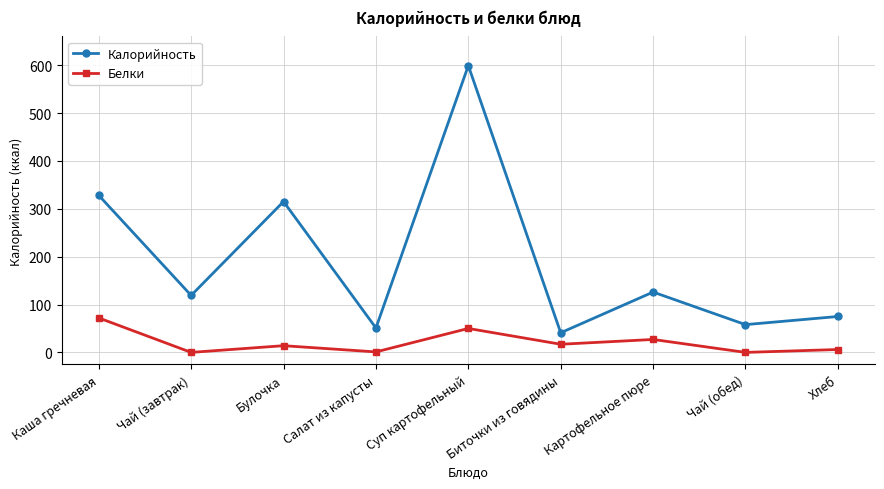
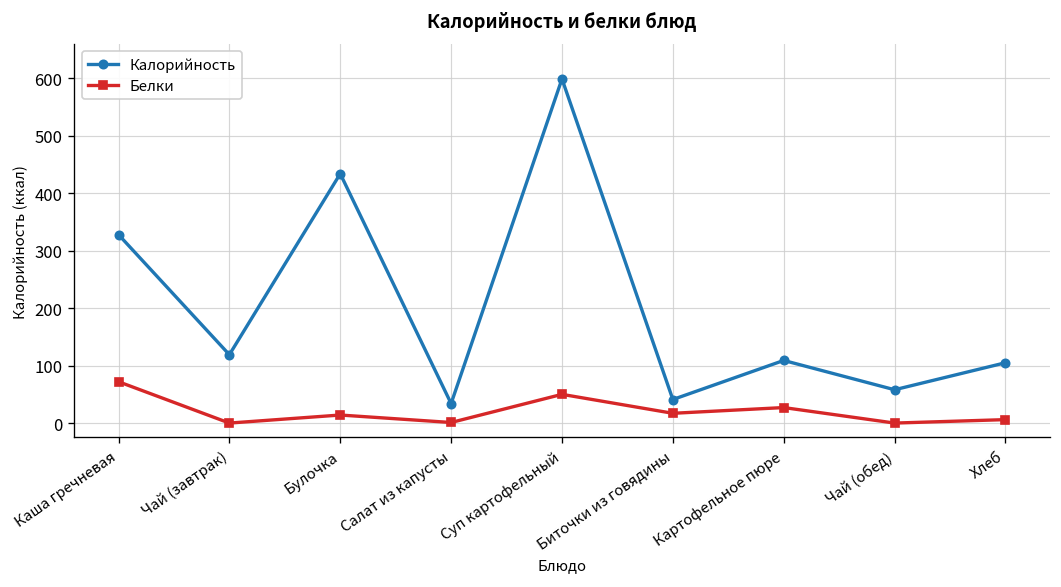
  {
    "Калорийность": {
      "Каша гречневая": 330,
      "Чай (завтрак)": 120,
-     "Булочка": 320,
-     "Салат из капусты": 50,
+     "Булочка": 430,
+     "Салат из капусты": 30,
      "Суп картофельный": 600,
      "Биточки из говядины": 40,
-     "Картофельное пюре": 130,
+     "Картофельное пюре": 110,
      "Чай (обед)": 60,
-     "Хлеб": 80
+     "Хлеб": 110
    },
    "Белки": {
      "Каша гречневая": 70,
      "Чай (завтрак)": 0,
      "Булочка": 10,
      "Салат из капусты": 0,
      "Суп картофельный": 50,
      "Биточки из говядины": 20,
      "Картофельное пюре": 30,
      "Чай (обед)": 0,
      "Хлеб": 10
    }
  }
